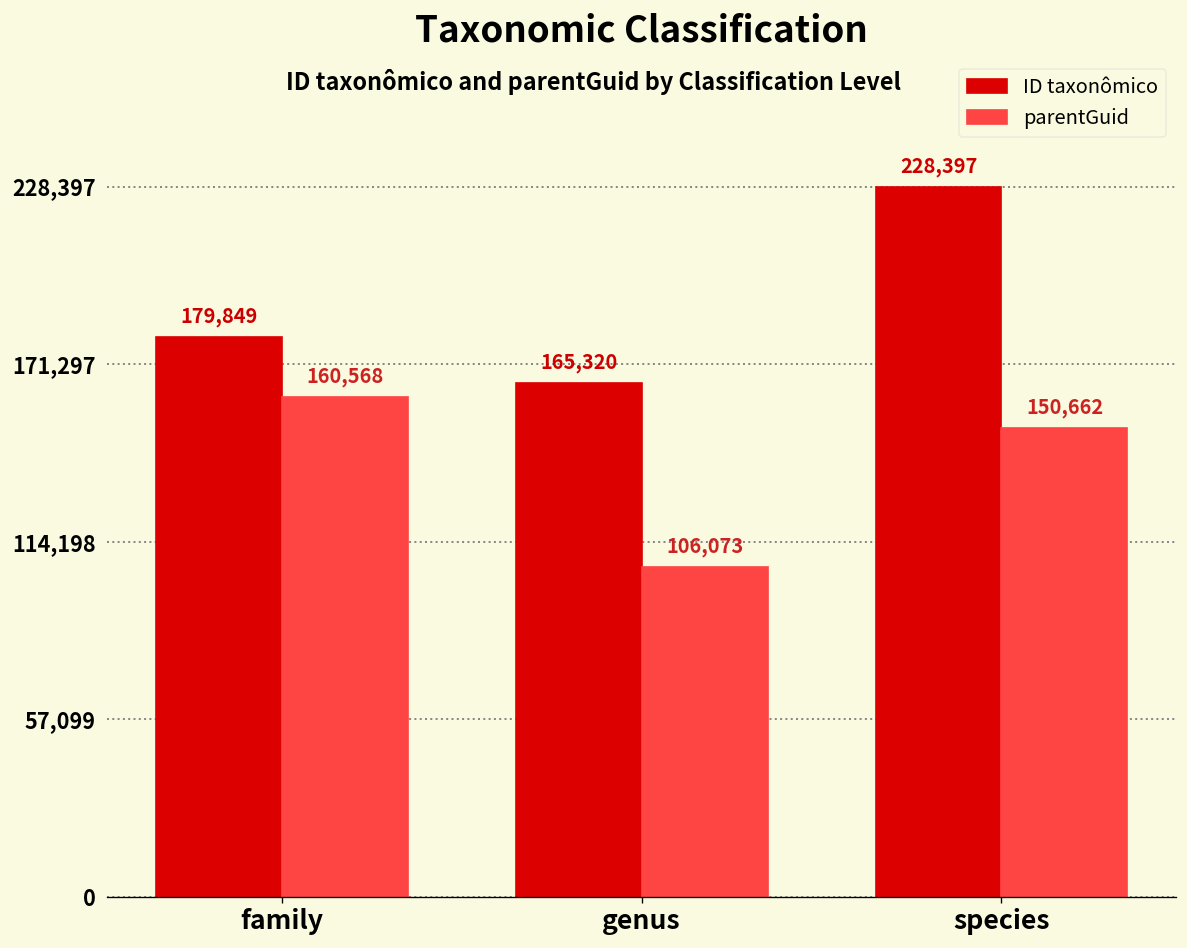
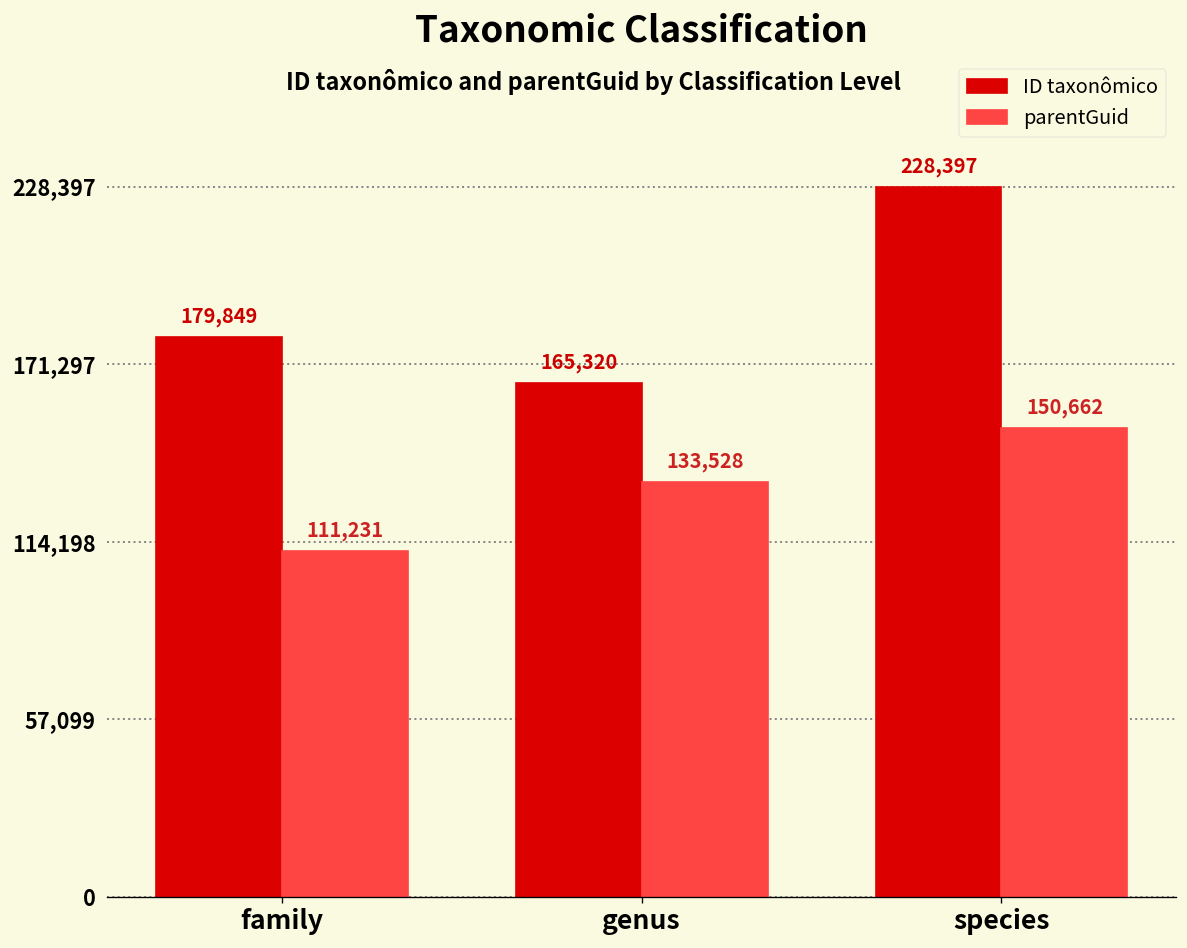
  {
    "ID taxonômico": {
      "family": "179,849",
      "genus": "165,320",
      "species": "228,397"
    },
    "parentGuid": {
-     "family": "160,568",
-     "genus": "106,073",
+     "family": "111,231",
+     "genus": "133,528",
      "species": "150,662"
    }
  }
